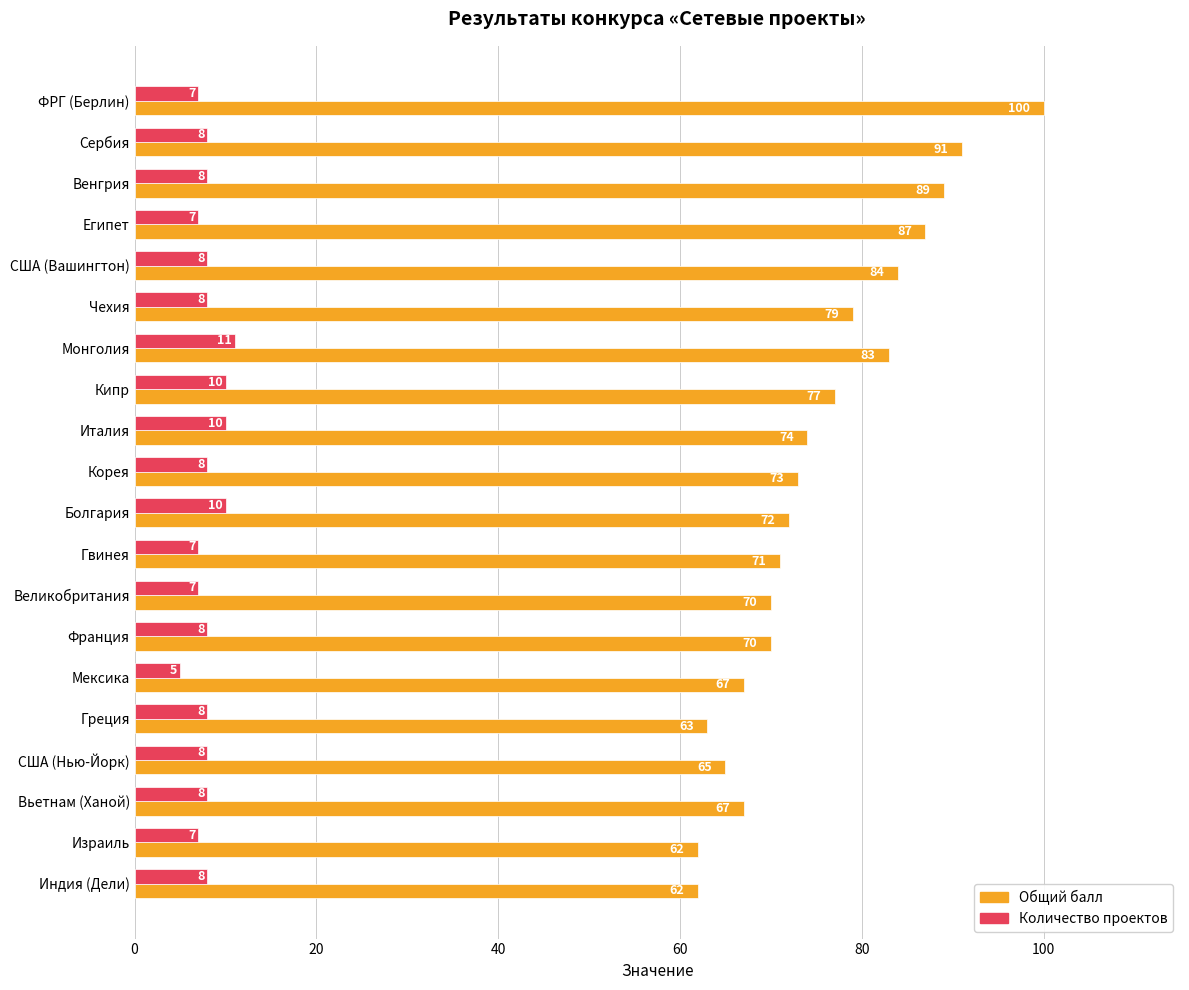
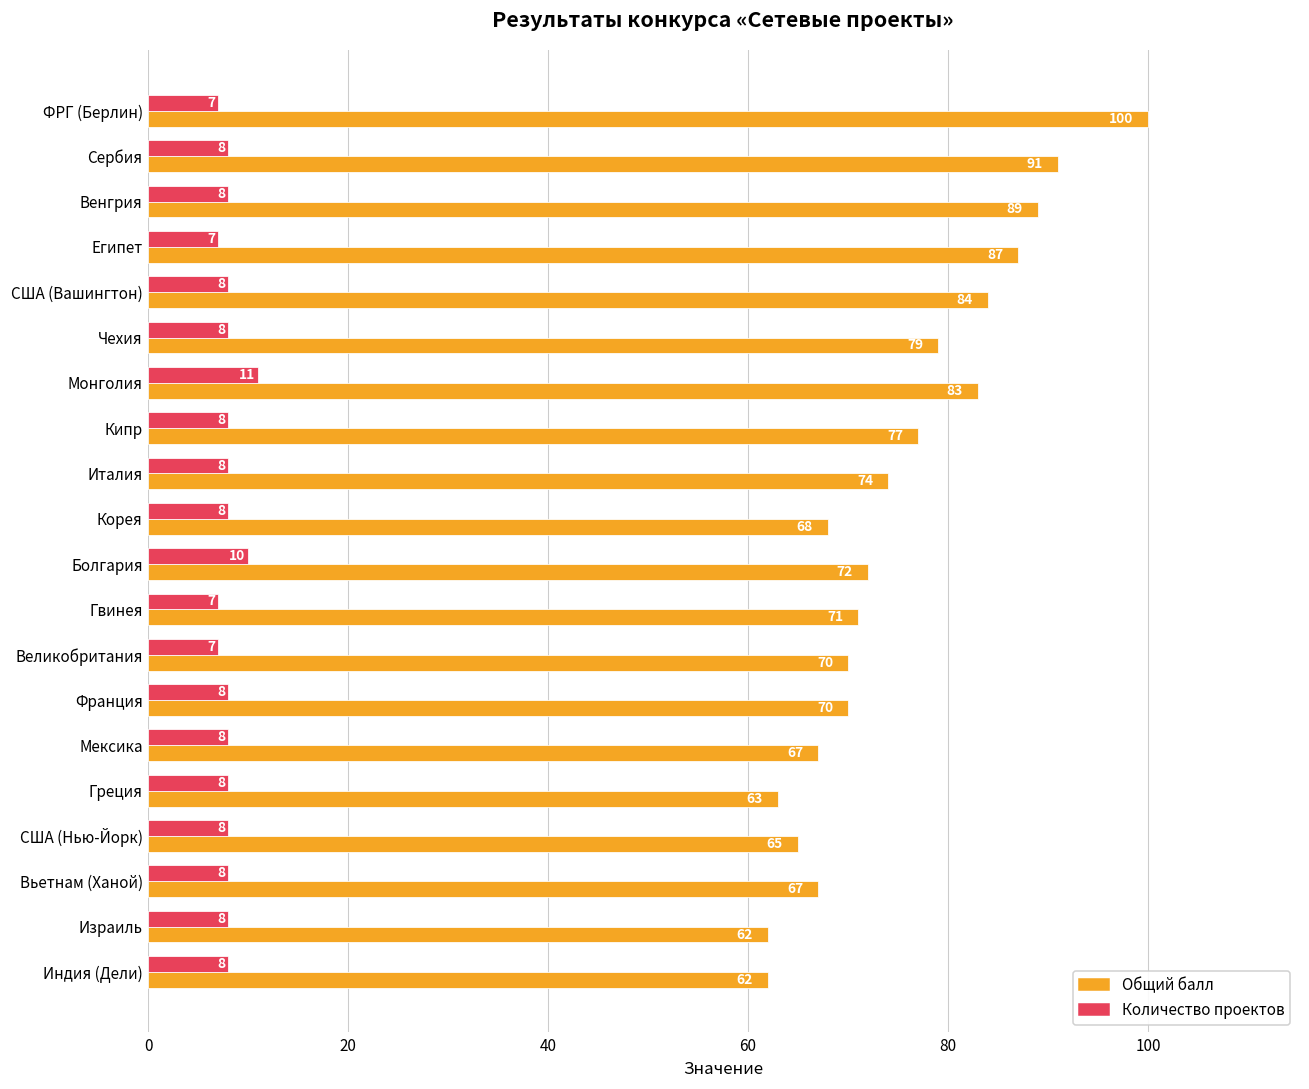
  {
    "Общий балл": {
      "ФРГ (Берлин)": 100,
      "Сербия": 91,
      "Венгрия": 89,
      "Египет": 87,
      "США (Вашингтон)": 84,
      "Чехия": 79,
      "Монголия": 83,
      "Кипр": 77,
      "Италия": 74,
-     "Корея": 73,
+     "Корея": 68,
      "Болгария": 72,
      "Гвинея": 71,
      "Великобритания": 70,
      "Франция": 70,
      "Мексика": 67,
      "Греция": 63,
      "США (Нью-Йорк)": 65,
      "Вьетнам (Ханой)": 67,
      "Израиль": 62,
      "Индия (Дели)": 62
    },
    "Количество проектов": {
      "ФРГ (Берлин)": 7,
      "Сербия": 8,
      "Венгрия": 8,
      "Египет": 7,
      "США (Вашингтон)": 8,
      "Чехия": 8,
      "Монголия": 11,
-     "Кипр": 10,
-     "Италия": 10,
+     "Кипр": 8,
+     "Италия": 8,
      "Корея": 8,
      "Болгария": 10,
      "Гвинея": 7,
      "Великобритания": 7,
      "Франция": 8,
-     "Мексика": 5,
+     "Мексика": 8,
      "Греция": 8,
      "США (Нью-Йорк)": 8,
      "Вьетнам (Ханой)": 8,
-     "Израиль": 7,
+     "Израиль": 8,
      "Индия (Дели)": 8
    }
  }
